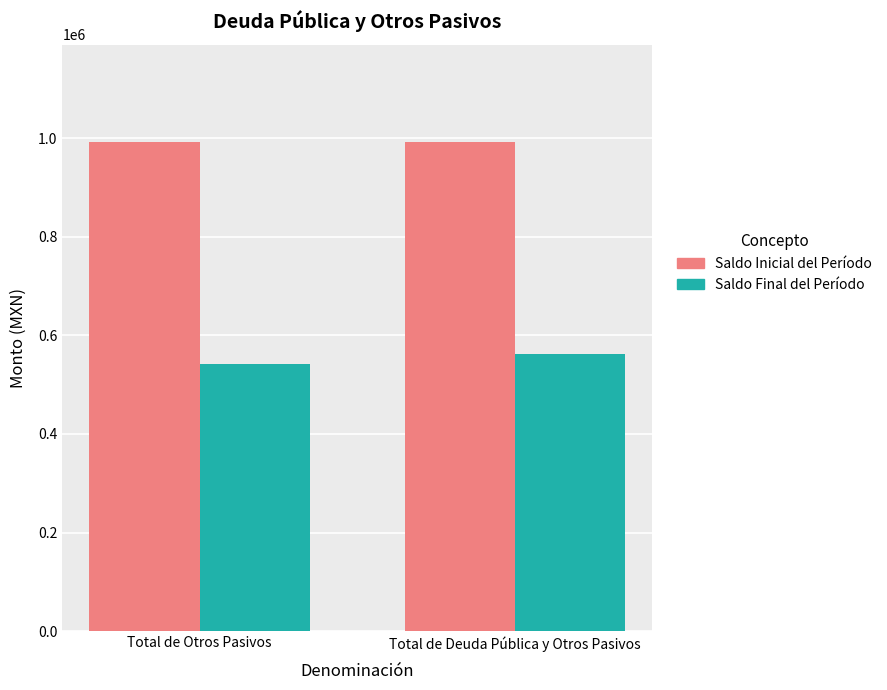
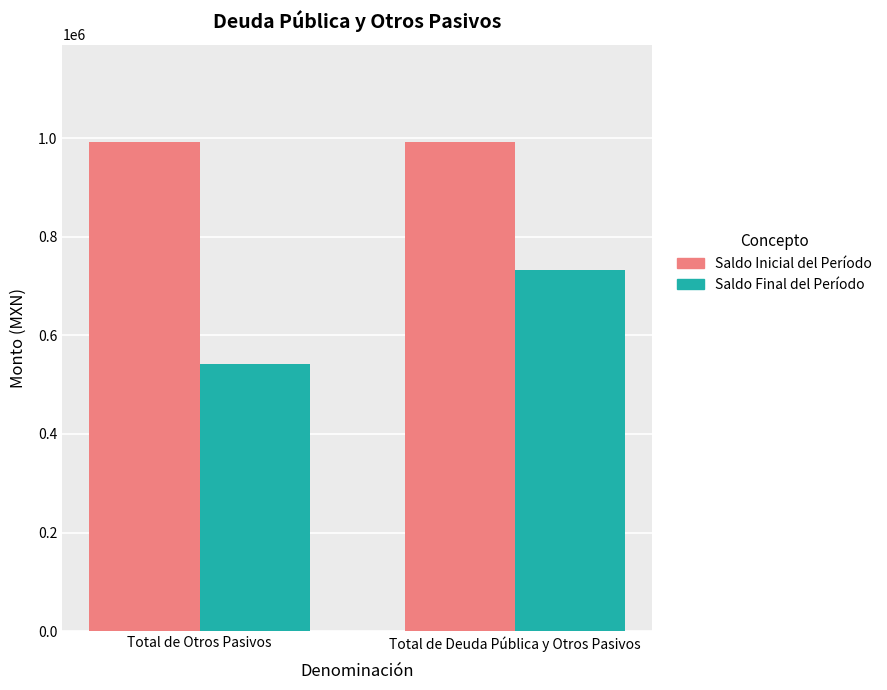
  {
    "Saldo Inicial del Período": {
      "Total de Otros Pasivos": 990000,
      "Total de Deuda Pública y Otros Pasivos": 990000
    },
    "Saldo Final del Período": {
      "Total de Otros Pasivos": 540000,
-     "Total de Deuda Pública y Otros Pasivos": 560000
+     "Total de Deuda Pública y Otros Pasivos": 730000
    }
  }
